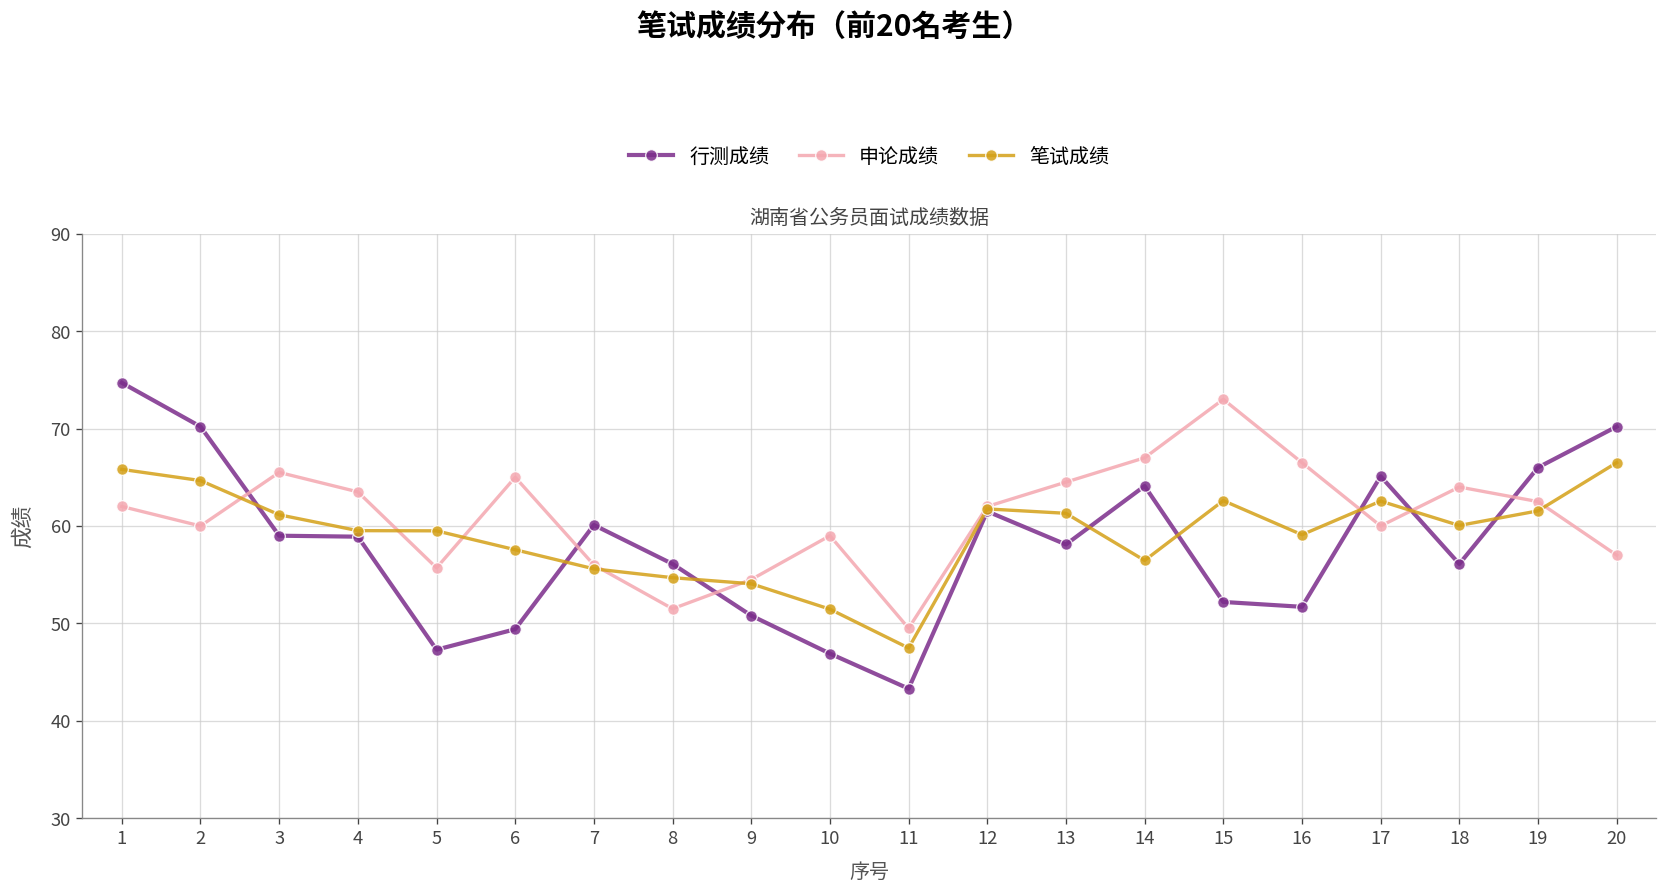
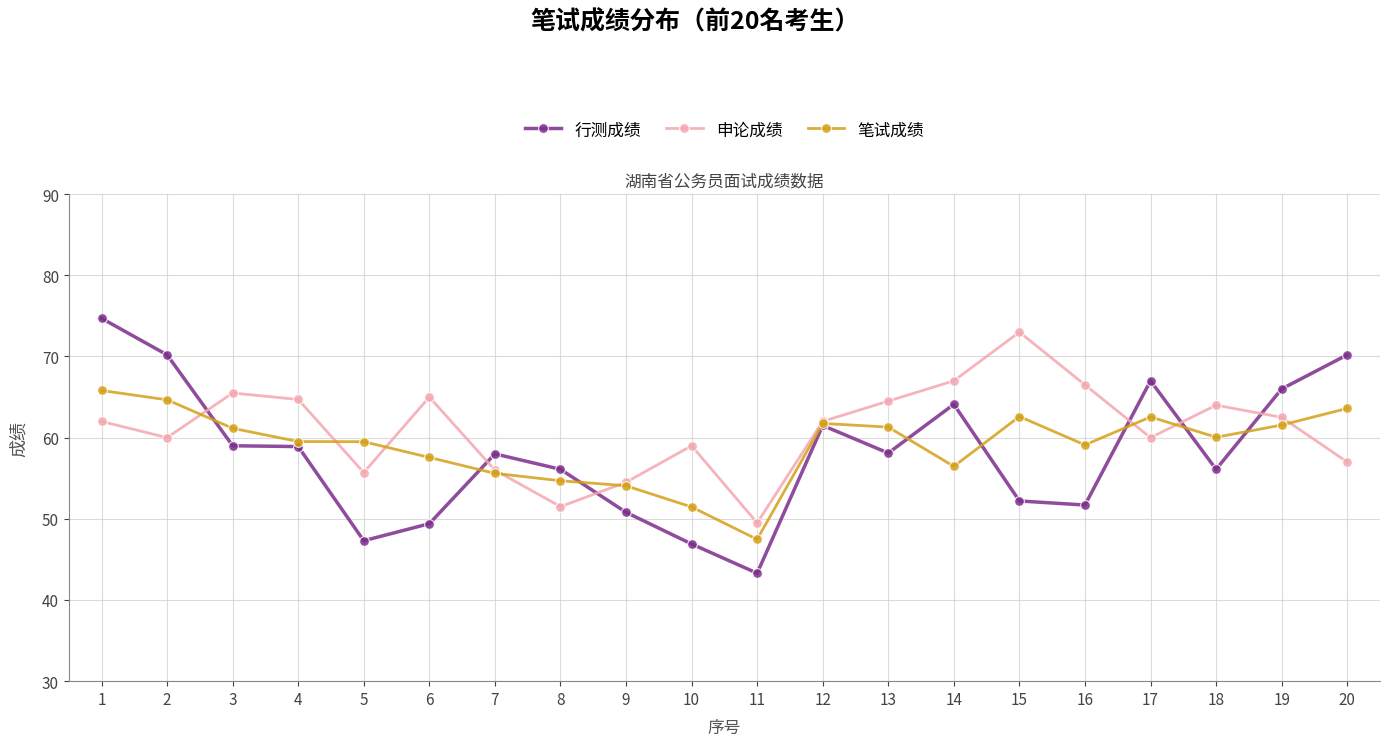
  {
    "行测成绩": {
      "1": 75,
      "2": 70,
      "3": 59,
      "4": 59,
      "5": 47,
      "6": 49,
-     "7": 60,
+     "7": 58,
      "8": 56,
      "9": 51,
      "10": 47,
      "11": 43,
      "13": 58,
      "14": 64,
      "15": 52,
      "16": 52,
-     "17": 65,
+     "17": 67,
      "18": 56,
      "19": 66,
      "20": 70
    },
    "申论成绩": {
      "1": 62,
      "2": 60,
      "3": 66,
-     "4": 64,
+     "4": 65,
      "5": 56,
      "6": 65,
      "7": 56,
      "8": 52,
      "9": 55,
      "10": 59,
      "11": 50,
      "13": 65,
      "14": 67,
      "15": 73,
      "16": 67,
      "17": 60,
      "18": 64,
      "19": 63,
      "20": 57
    },
    "笔试成绩": {
      "1": 66,
      "2": 65,
      "3": 61,
      "4": 60,
      "5": 60,
      "6": 58,
      "7": 56,
      "8": 55,
      "9": 54,
      "10": 51,
      "11": 47,
      "13": 61,
      "14": 56,
      "15": 63,
      "16": 59,
      "17": 63,
      "18": 60,
      "19": 62,
-     "20": 67
+     "20": 64
    }
  }
